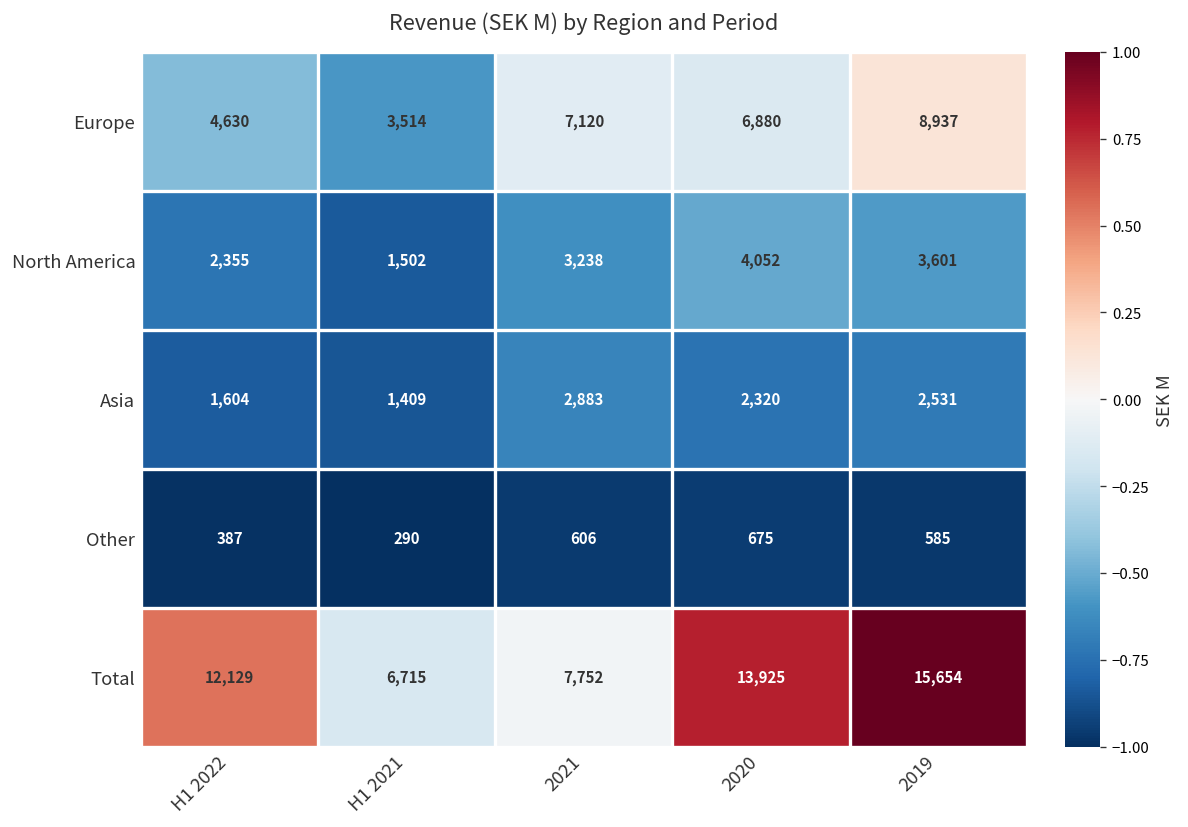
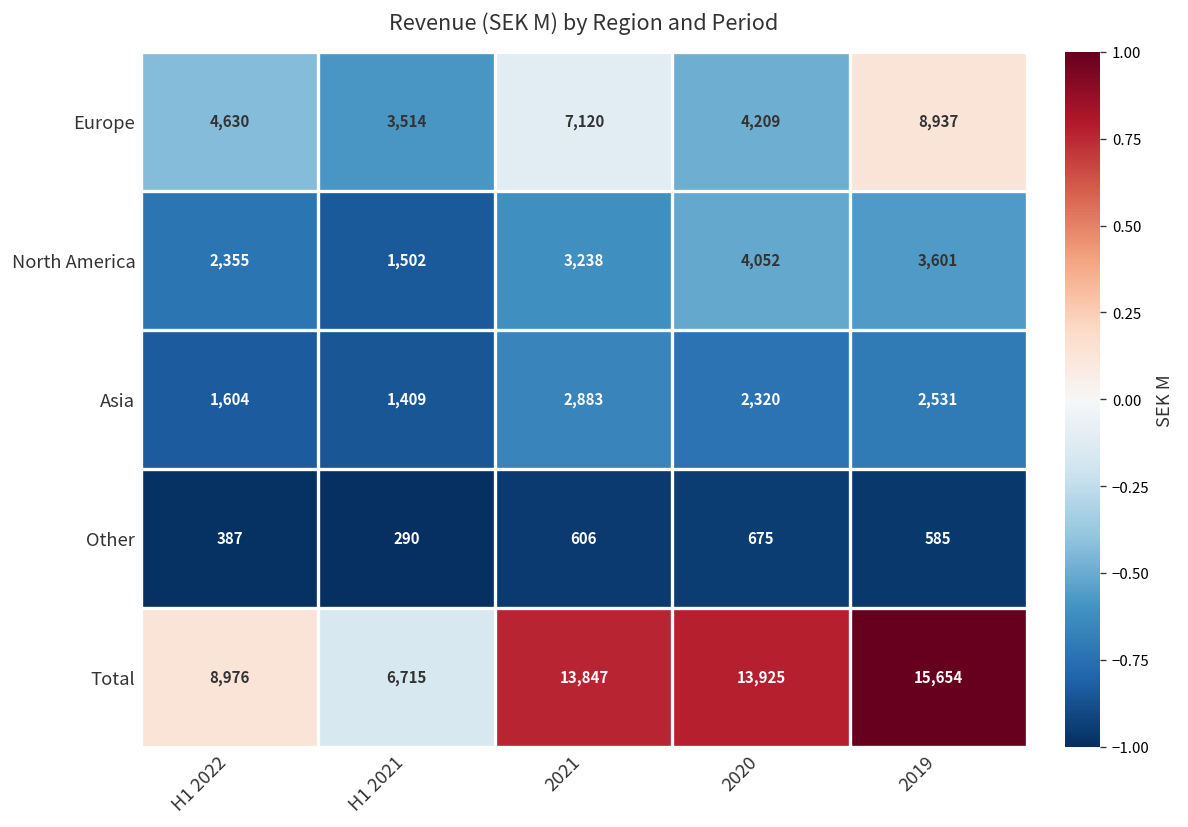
  {
    "Europe": {
      "H1 2022": "4,630",
      "H1 2021": "3,514",
      "2021": "7,120",
-     "2020": "6,880",
+     "2020": "4,209",
      "2019": "8,937"
    },
    "North America": {
      "H1 2022": "2,355",
      "H1 2021": "1,502",
      "2021": "3,238",
      "2020": "4,052",
      "2019": "3,601"
    },
    "Asia": {
      "H1 2022": "1,604",
      "H1 2021": "1,409",
      "2021": "2,883",
      "2020": "2,320",
      "2019": "2,531"
    },
    "Other": {
      "H1 2022": "387",
      "H1 2021": "290",
      "2021": "606",
      "2020": "675",
      "2019": "585"
    },
    "Total": {
-     "H1 2022": "12,129",
+     "H1 2022": "8,976",
      "H1 2021": "6,715",
-     "2021": "7,752",
+     "2021": "13,847",
      "2020": "13,925",
      "2019": "15,654"
    }
  }
